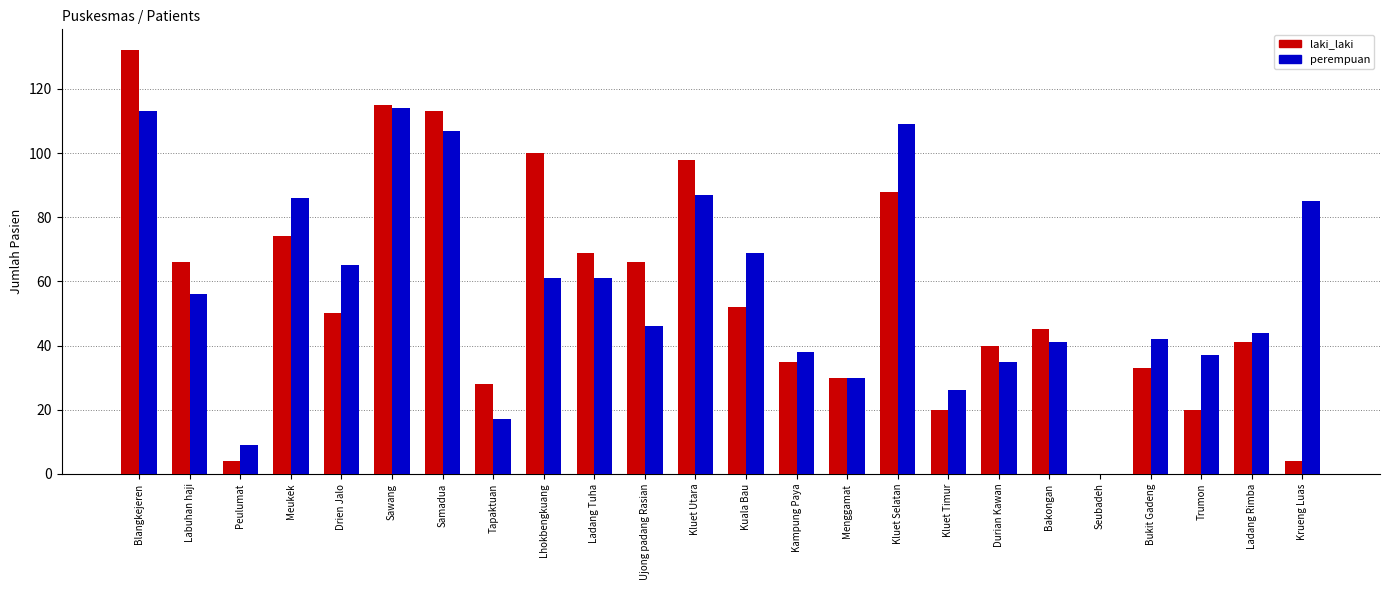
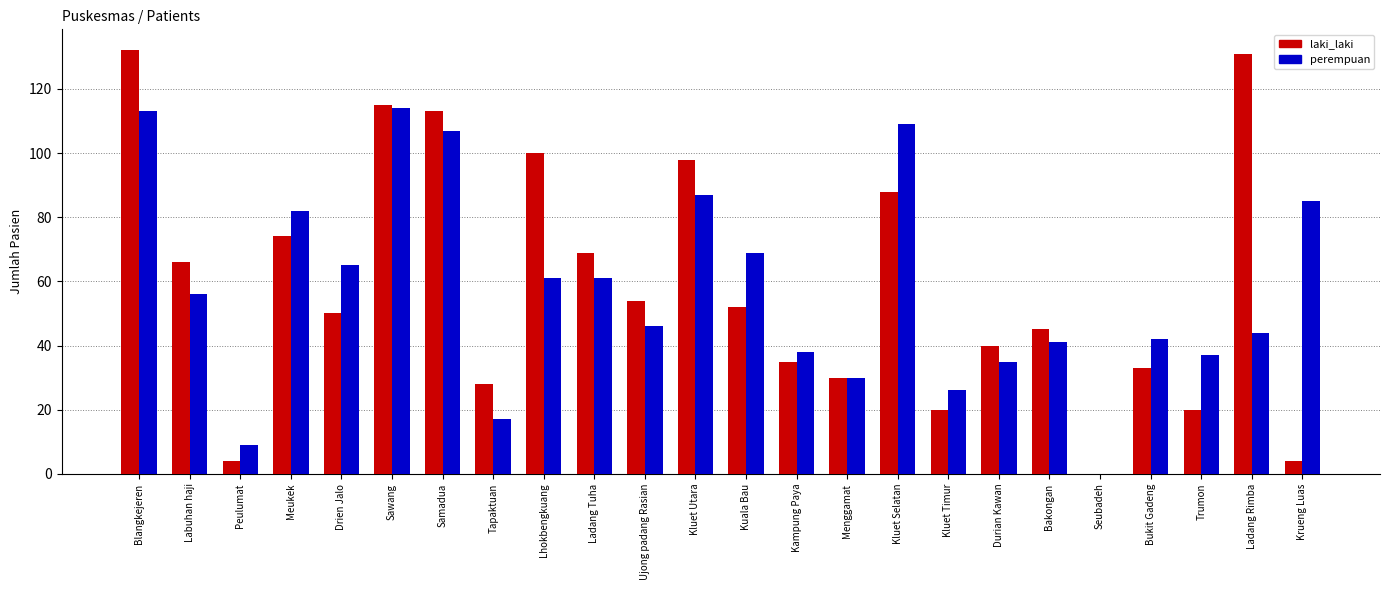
  {
    "laki_laki": {
      "Blangkejeren": 132,
      "Labuhan haji": 66,
      "Peulumat": 4,
      "Meukek": 74,
      "Drien Jalo": 50,
      "Sawang": 115,
      "Samadua": 113,
      "Tapaktuan": 28,
      "Lhokbengkuang": 100,
      "Ladang Tuha": 69,
-     "Ujong padang Rasian": 66,
+     "Ujong padang Rasian": 54,
      "Kluet Utara": 98,
      "Kuala Bau": 52,
      "Kampung Paya": 35,
      "Menggamat": 30,
      "Kluet Selatan": 88,
      "Kluet Timur": 20,
      "Durian Kawan": 40,
      "Bakongan": 45,
      "Seubadeh": 0,
      "Bukit Gadeng": 33,
      "Trumon": 20,
-     "Ladang Rimba": 41,
+     "Ladang Rimba": 131,
      "Krueng Luas": 4
    },
    "perempuan": {
      "Blangkejeren": 113,
      "Labuhan haji": 56,
      "Peulumat": 9,
-     "Meukek": 86,
+     "Meukek": 82,
      "Drien Jalo": 65,
      "Sawang": 114,
      "Samadua": 107,
      "Tapaktuan": 17,
      "Lhokbengkuang": 61,
      "Ladang Tuha": 61,
      "Ujong padang Rasian": 46,
      "Kluet Utara": 87,
      "Kuala Bau": 69,
      "Kampung Paya": 38,
      "Menggamat": 30,
      "Kluet Selatan": 109,
      "Kluet Timur": 26,
      "Durian Kawan": 35,
      "Bakongan": 41,
      "Seubadeh": 0,
      "Bukit Gadeng": 42,
      "Trumon": 37,
      "Ladang Rimba": 44,
      "Krueng Luas": 85
    }
  }
